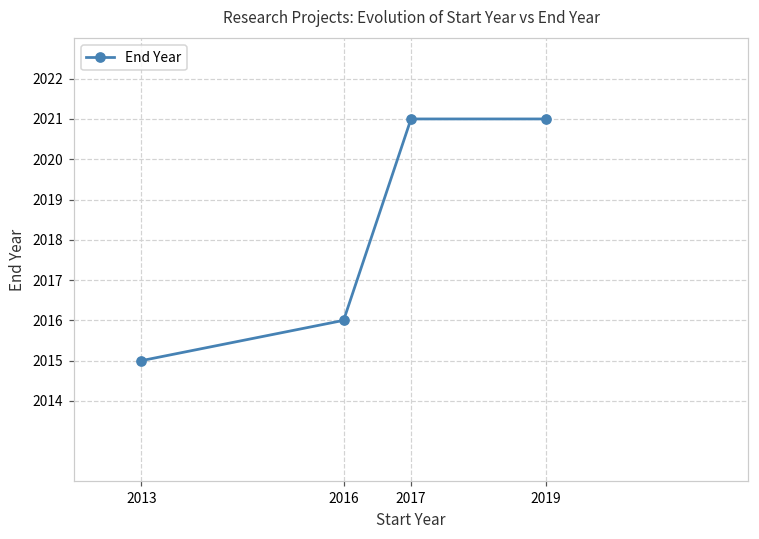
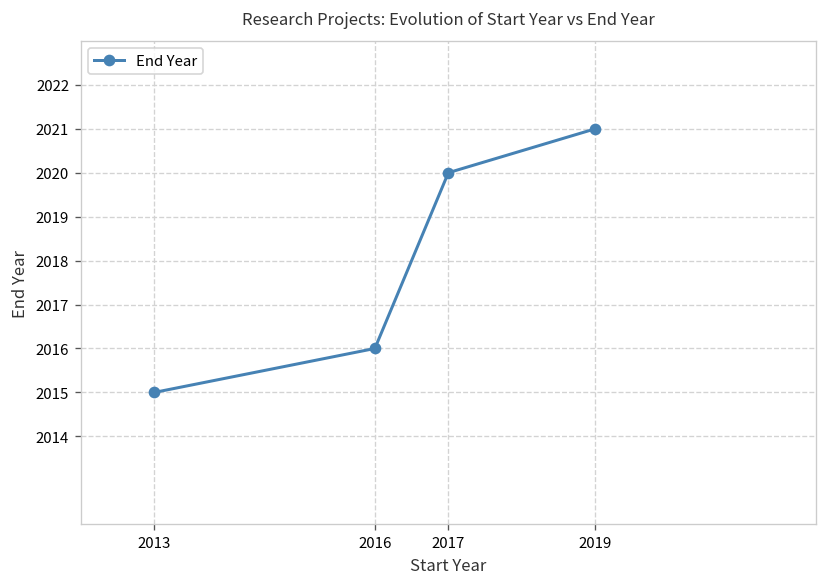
  {
    "2013": 2015,
    "2016": 2016,
-   "2017": 2021,
+   "2017": 2020,
    "2019": 2021
  }
